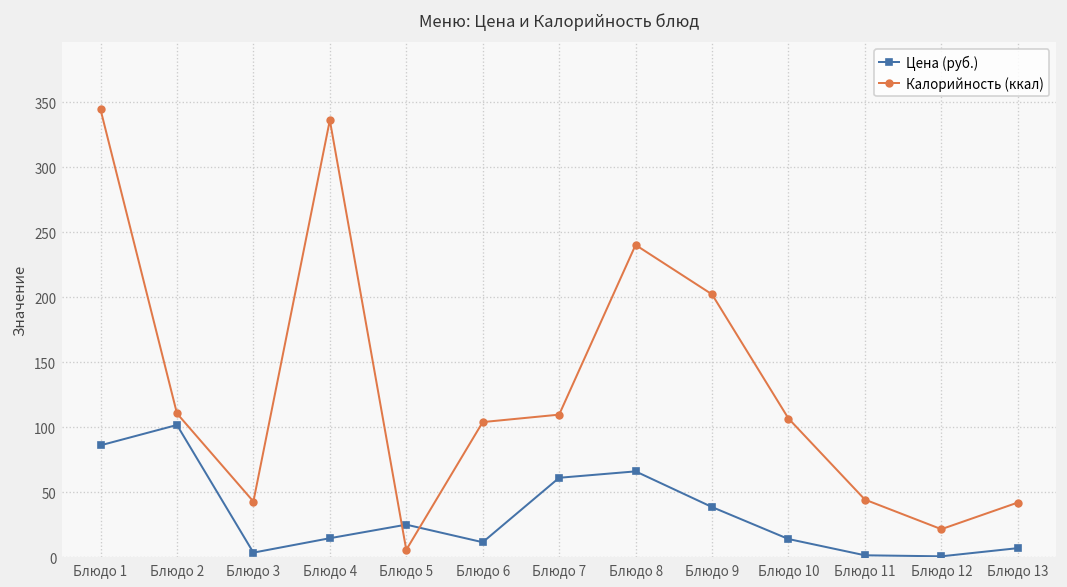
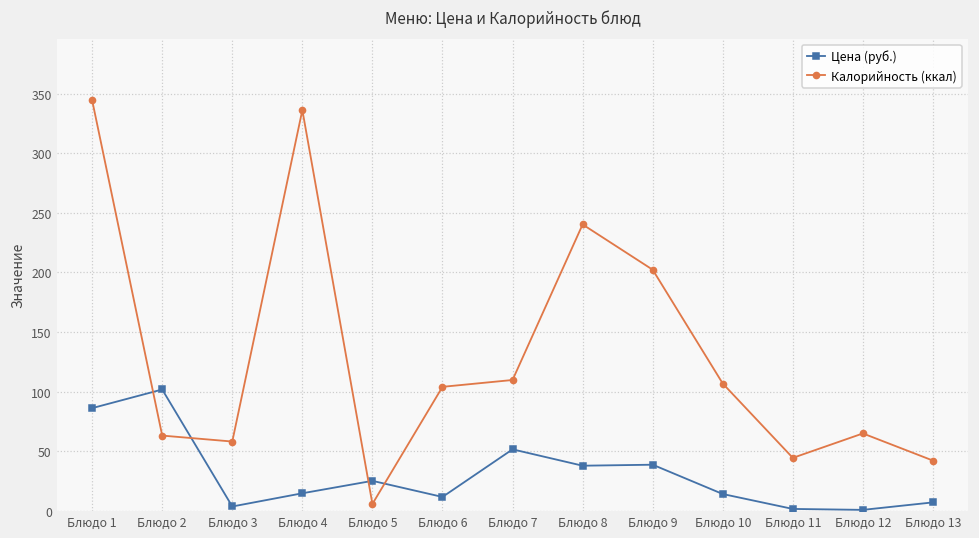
  {
    "Цена (руб.)": {
      "Блюдо 1": 86,
      "Блюдо 2": 102,
      "Блюдо 3": 3,
      "Блюдо 4": 15,
      "Блюдо 5": 25,
      "Блюдо 6": 11,
-     "Блюдо 7": 61,
-     "Блюдо 8": 66,
+     "Блюдо 7": 51,
+     "Блюдо 8": 38,
      "Блюдо 9": 39,
      "Блюдо 10": 14,
      "Блюдо 11": 1,
      "Блюдо 12": 1,
      "Блюдо 13": 7
    },
    "Калорийность (ккал)": {
      "Блюдо 1": 345,
-     "Блюдо 2": 111,
-     "Блюдо 3": 43,
+     "Блюдо 2": 63,
+     "Блюдо 3": 58,
      "Блюдо 4": 336,
      "Блюдо 5": 6,
      "Блюдо 6": 104,
      "Блюдо 7": 110,
      "Блюдо 8": 240,
      "Блюдо 9": 202,
      "Блюдо 10": 107,
      "Блюдо 11": 44,
-     "Блюдо 12": 22,
+     "Блюдо 12": 65,
      "Блюдо 13": 42
    }
  }
